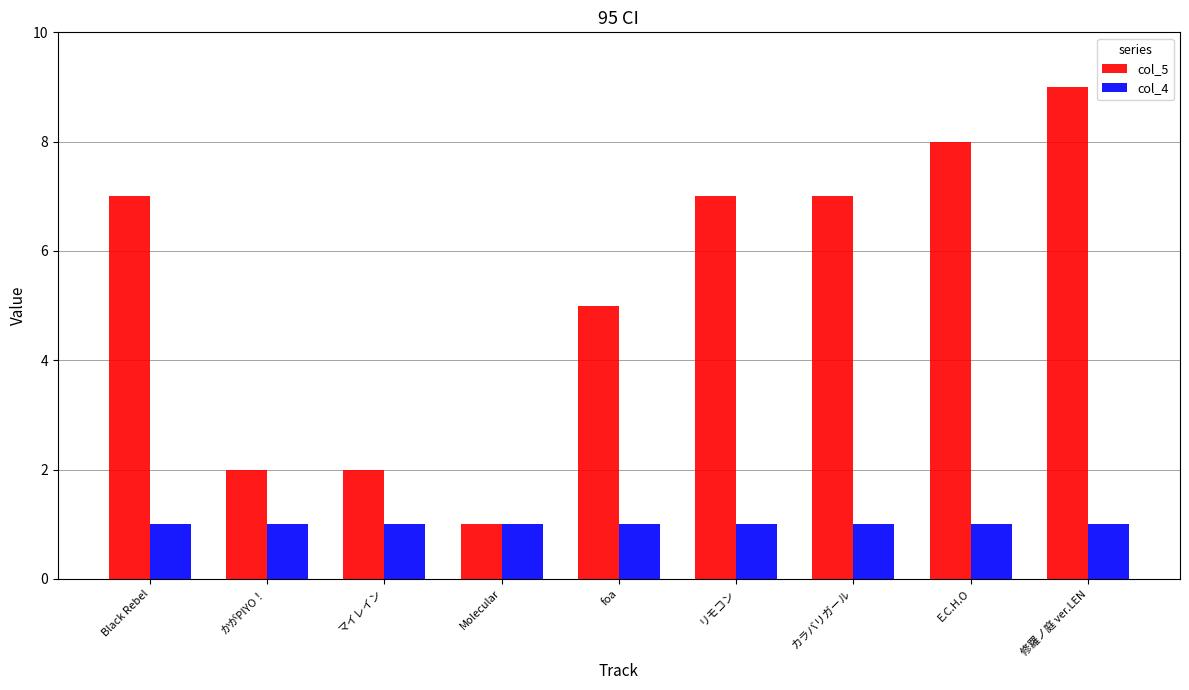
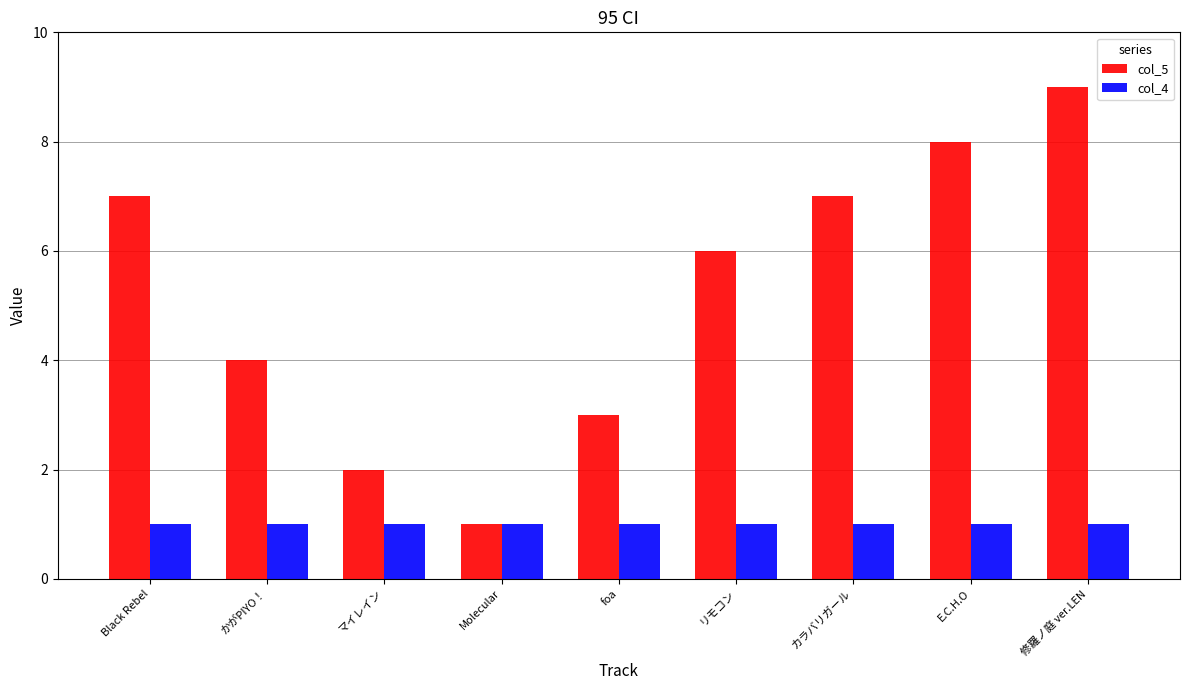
  {
    "col_5": {
      "Black Rebel": 7,
-     "かがPIYO！": 2,
+     "かがPIYO！": 4,
      "マイレイン": 2,
      "Molecular": 1,
-     "foa": 5,
-     "リモコン": 7,
+     "foa": 3,
+     "リモコン": 6,
      "カラバリガール": 7,
      "E.C.H.O": 8,
      "修羅ノ庭 ver.LEN": 9
    },
    "col_4": {
      "Black Rebel": 1,
      "かがPIYO！": 1,
      "マイレイン": 1,
      "Molecular": 1,
      "foa": 1,
      "リモコン": 1,
      "カラバリガール": 1,
      "E.C.H.O": 1,
      "修羅ノ庭 ver.LEN": 1
    }
  }
